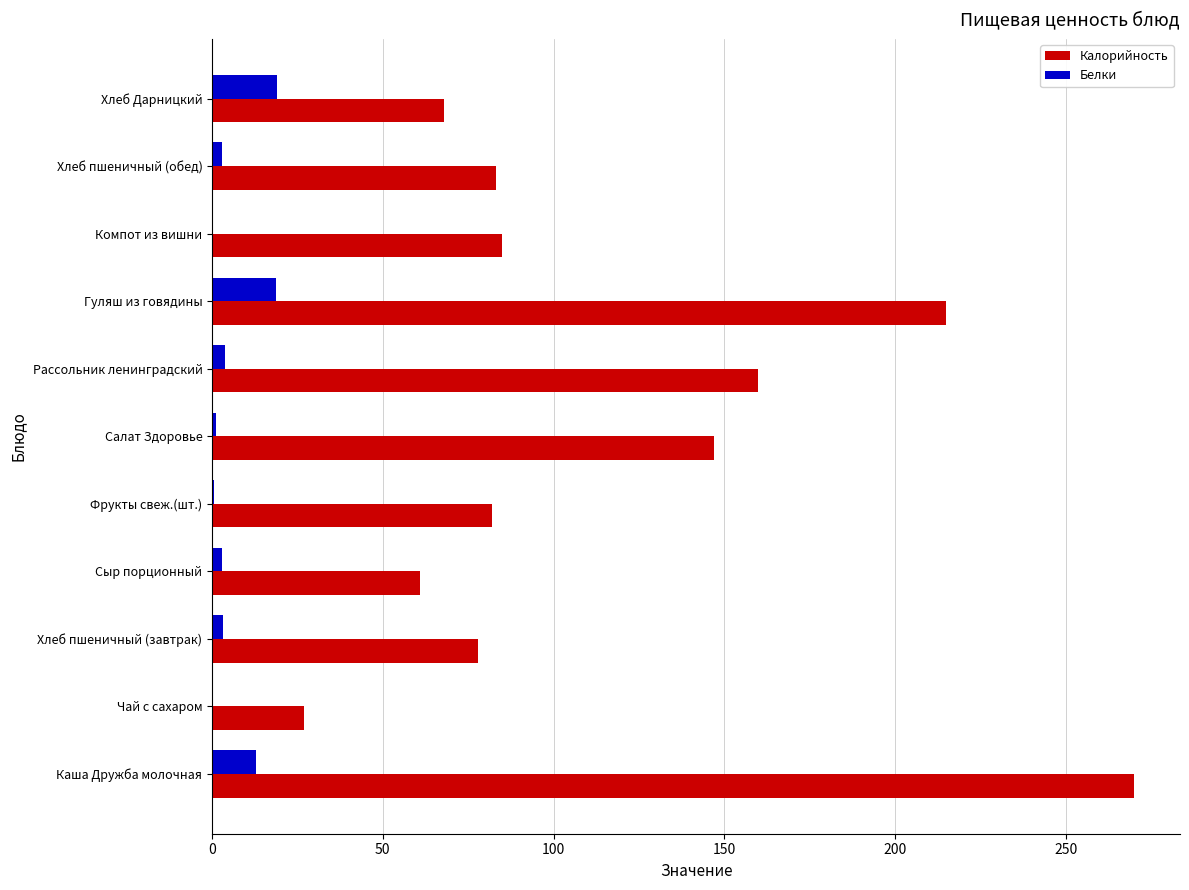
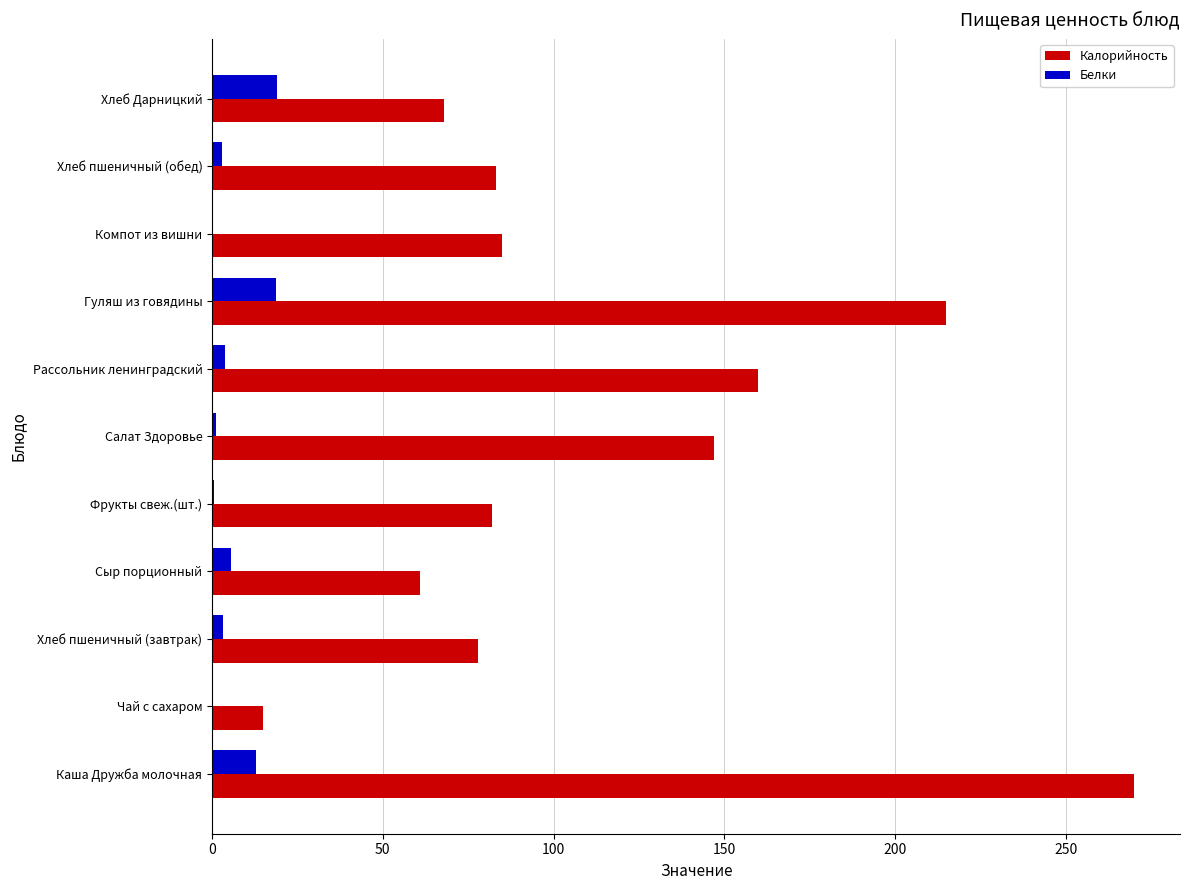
  {
    "Калорийность": {
      "Хлеб Дарницкий": 68,
      "Хлеб пшеничный (обед)": 83,
      "Компот из вишни": 85,
      "Гуляш из говядины": 215,
      "Рассольник ленинградский": 160,
      "Салат Здоровье": 147,
      "Фрукты свеж.(шт.)": 82,
      "Сыр порционный": 61,
      "Хлеб пшеничный (завтрак)": 78,
-     "Чай с сахаром": 27,
+     "Чай с сахаром": 15,
      "Каша Дружба молочная": 270
    },
    "Белки": {
      "Хлеб Дарницкий": 19,
      "Хлеб пшеничный (обед)": 3,
      "Гуляш из говядины": 19,
      "Рассольник ленинградский": 4,
      "Салат Здоровье": 1,
-     "Сыр порционный": 3,
+     "Сыр порционный": 6,
      "Хлеб пшеничный (завтрак)": 3,
      "Каша Дружба молочная": 13
    }
  }
